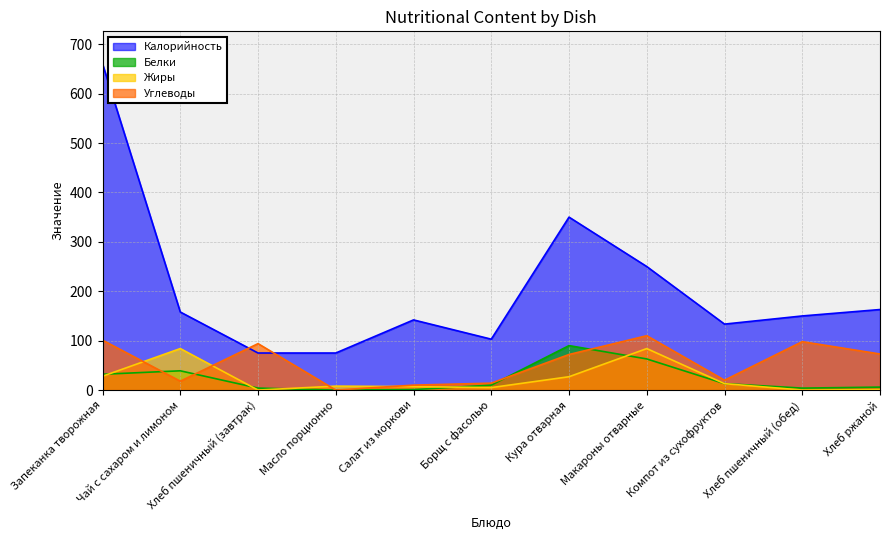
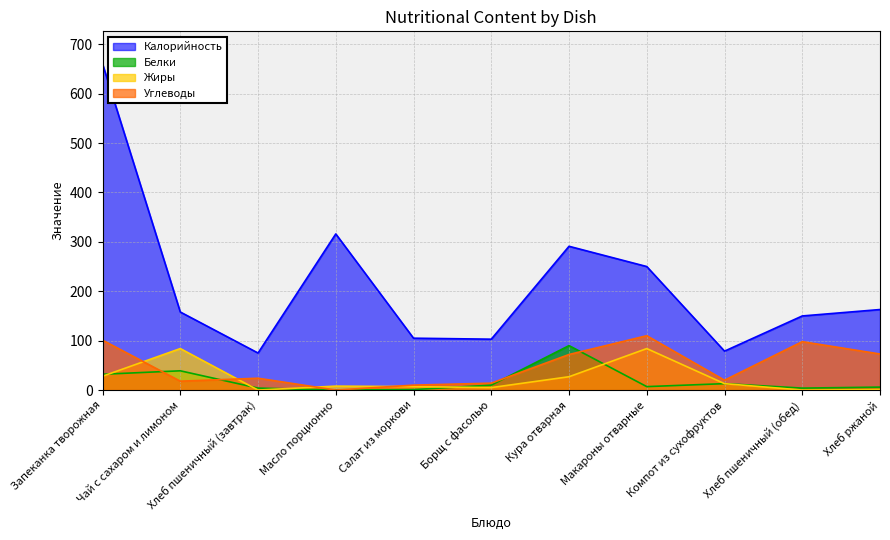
  {
    "Калорийность": {
      "Запеканка творожная": 660,
      "Чай с сахаром и лимоном": 160,
      "Хлеб пшеничный (завтрак)": 80,
-     "Масло порционно": 80,
-     "Салат из моркови": 140,
+     "Масло порционно": 320,
+     "Салат из моркови": 110,
      "Борщ с фасолью": 100,
-     "Кура отварная": 350,
+     "Кура отварная": 290,
      "Макароны отварные": 250,
-     "Компот из сухофруктов": 130,
+     "Компот из сухофруктов": 80,
      "Хлеб пшеничный (обед)": 150,
      "Хлеб ржаной": 160
    },
    "Белки": {
      "Чай с сахаром и лимоном": 40,
      "Салат из моркови": 0,
      "Кура отварная": 90,
-     "Макароны отварные": 60
+     "Макароны отварные": 10
    },
    "Жиры": {
      "Чай с сахаром и лимоном": 80,
      "Масло порционно": 10,
      "Кура отварная": 30,
      "Макароны отварные": 80
    },
    "Углеводы": {
      "Запеканка творожная": 100,
      "Чай с сахаром и лимоном": 20,
-     "Хлеб пшеничный (завтрак)": 90,
+     "Хлеб пшеничный (завтрак)": 20,
      "Кура отварная": 70,
      "Макароны отварные": 110,
      "Компот из сухофруктов": 20,
      "Хлеб пшеничный (обед)": 100,
      "Хлеб ржаной": 70
    }
  }
